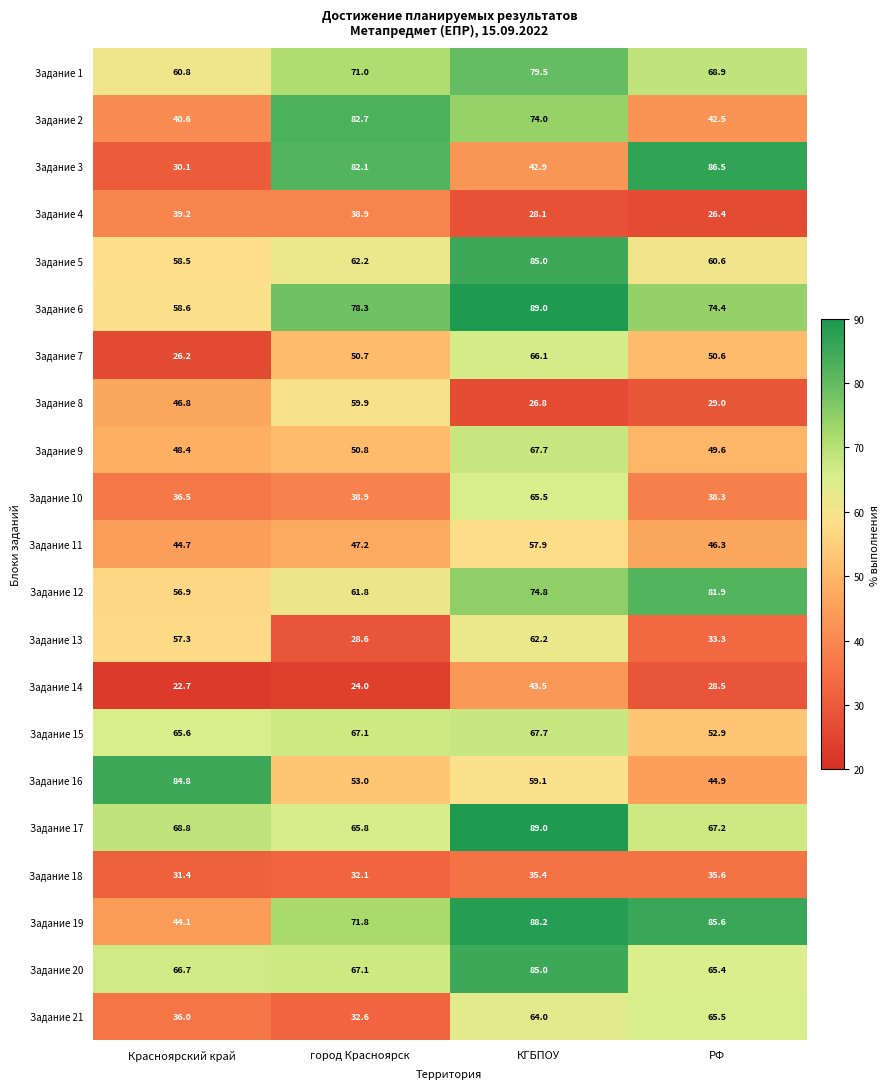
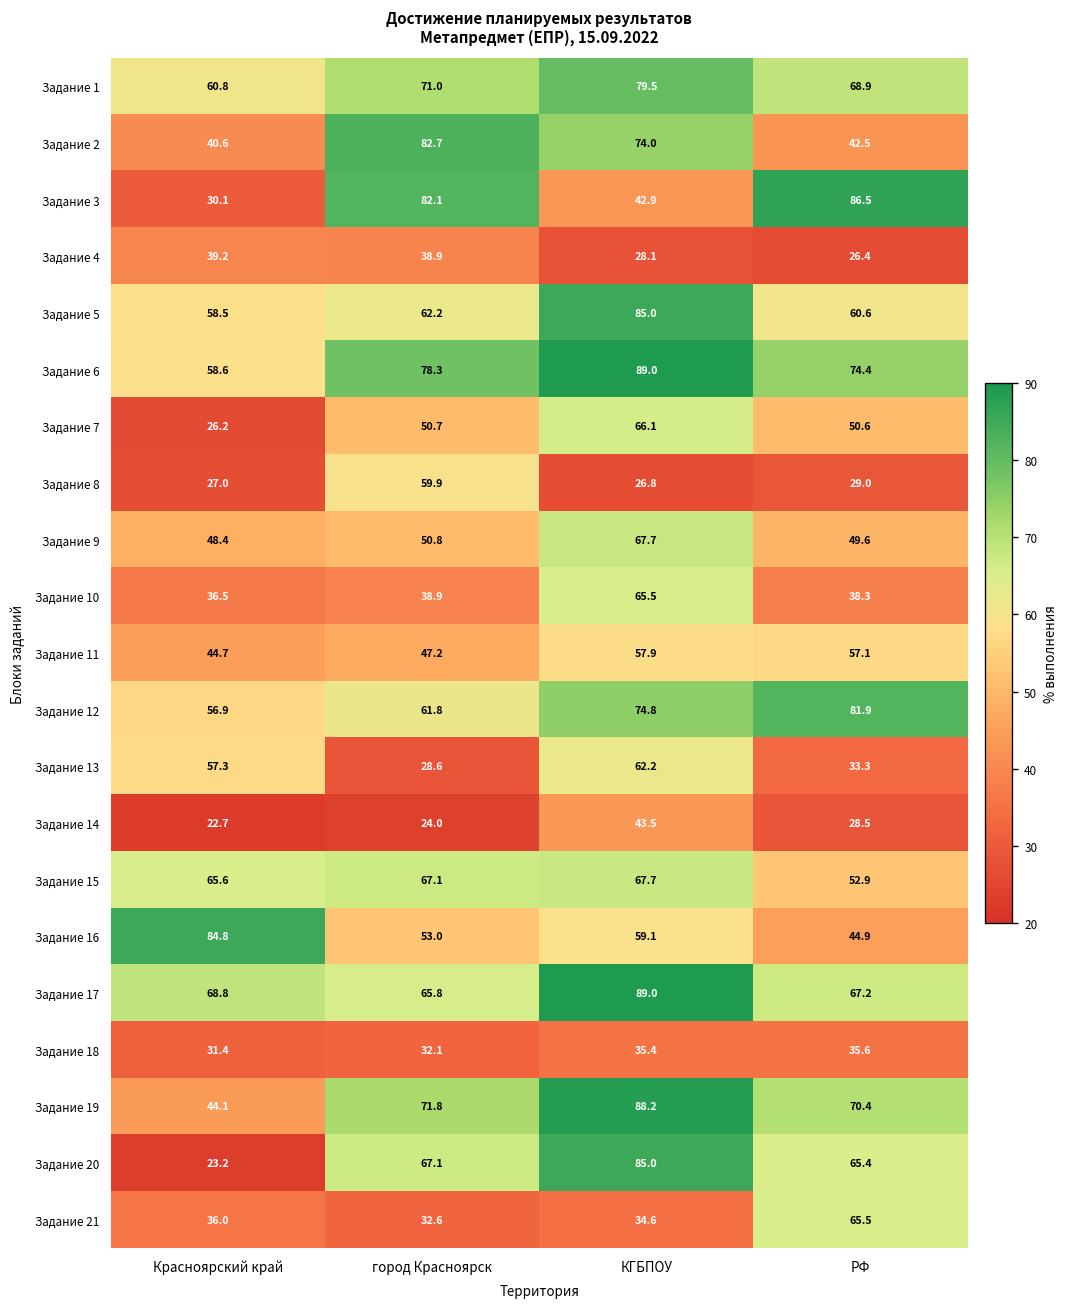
  {
    "Задание 1": {
      "Красноярский край": 60.8,
      "город Красноярск": 71.0,
      "КГБПОУ": 79.5,
      "РФ": 68.9
    },
    "Задание 2": {
      "Красноярский край": 40.6,
      "город Красноярск": 82.7,
      "КГБПОУ": 74.0,
      "РФ": 42.5
    },
    "Задание 3": {
      "Красноярский край": 30.1,
      "город Красноярск": 82.1,
      "КГБПОУ": 42.9,
      "РФ": 86.5
    },
    "Задание 4": {
      "Красноярский край": 39.2,
      "город Красноярск": 38.9,
      "КГБПОУ": 28.1,
      "РФ": 26.4
    },
    "Задание 5": {
      "Красноярский край": 58.5,
      "город Красноярск": 62.2,
      "КГБПОУ": 85.0,
      "РФ": 60.6
    },
    "Задание 6": {
      "Красноярский край": 58.6,
      "город Красноярск": 78.3,
      "КГБПОУ": 89.0,
      "РФ": 74.4
    },
    "Задание 7": {
      "Красноярский край": 26.2,
      "город Красноярск": 50.7,
      "КГБПОУ": 66.1,
      "РФ": 50.6
    },
    "Задание 8": {
-     "Красноярский край": 46.8,
+     "Красноярский край": 27.0,
      "город Красноярск": 59.9,
      "КГБПОУ": 26.8,
      "РФ": 29.0
    },
    "Задание 9": {
      "Красноярский край": 48.4,
      "город Красноярск": 50.8,
      "КГБПОУ": 67.7,
      "РФ": 49.6
    },
    "Задание 10": {
      "Красноярский край": 36.5,
      "город Красноярск": 38.9,
      "КГБПОУ": 65.5,
      "РФ": 38.3
    },
    "Задание 11": {
      "Красноярский край": 44.7,
      "город Красноярск": 47.2,
      "КГБПОУ": 57.9,
-     "РФ": 46.3
+     "РФ": 57.1
    },
    "Задание 12": {
      "Красноярский край": 56.9,
      "город Красноярск": 61.8,
      "КГБПОУ": 74.8,
      "РФ": 81.9
    },
    "Задание 13": {
      "Красноярский край": 57.3,
      "город Красноярск": 28.6,
      "КГБПОУ": 62.2,
      "РФ": 33.3
    },
    "Задание 14": {
      "Красноярский край": 22.7,
      "город Красноярск": 24.0,
      "КГБПОУ": 43.5,
      "РФ": 28.5
    },
    "Задание 15": {
      "Красноярский край": 65.6,
      "город Красноярск": 67.1,
      "КГБПОУ": 67.7,
      "РФ": 52.9
    },
    "Задание 16": {
      "Красноярский край": 84.8,
      "город Красноярск": 53.0,
      "КГБПОУ": 59.1,
      "РФ": 44.9
    },
    "Задание 17": {
      "Красноярский край": 68.8,
      "город Красноярск": 65.8,
      "КГБПОУ": 89.0,
      "РФ": 67.2
    },
    "Задание 18": {
      "Красноярский край": 31.4,
      "город Красноярск": 32.1,
      "КГБПОУ": 35.4,
      "РФ": 35.6
    },
    "Задание 19": {
      "Красноярский край": 44.1,
      "город Красноярск": 71.8,
      "КГБПОУ": 88.2,
-     "РФ": 85.6
+     "РФ": 70.4
    },
    "Задание 20": {
-     "Красноярский край": 66.7,
+     "Красноярский край": 23.2,
      "город Красноярск": 67.1,
      "КГБПОУ": 85.0,
      "РФ": 65.4
    },
    "Задание 21": {
      "Красноярский край": 36.0,
      "город Красноярск": 32.6,
-     "КГБПОУ": 64.0,
+     "КГБПОУ": 34.6,
      "РФ": 65.5
    }
  }
